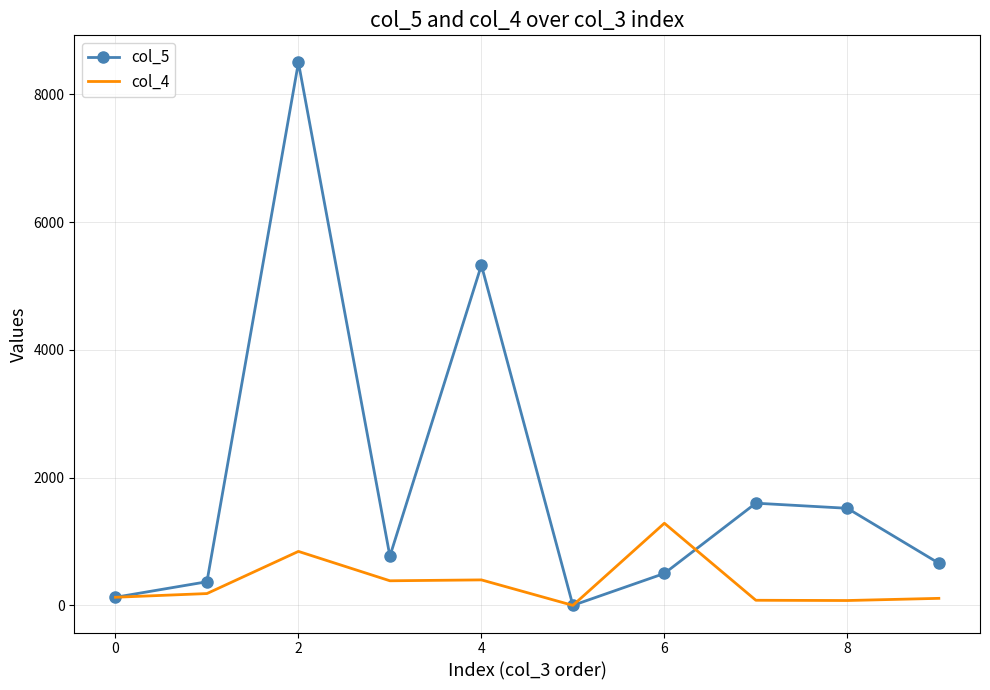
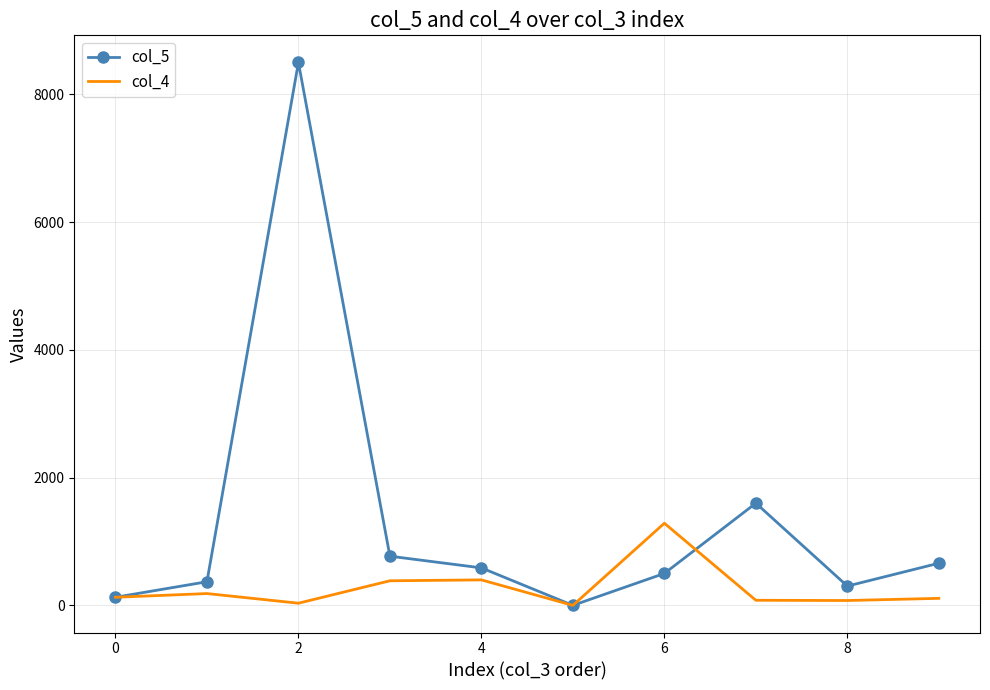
  {
    "col_5": {
      "2": 8500,
-     "4": 5300,
+     "4": 600,
      "6": 500,
-     "8": 1500
+     "8": 300
    },
    "col_4": {
-     "2": 800,
+     "2": 0,
      "4": 400,
      "6": 1300,
      "8": 100
    }
  }
